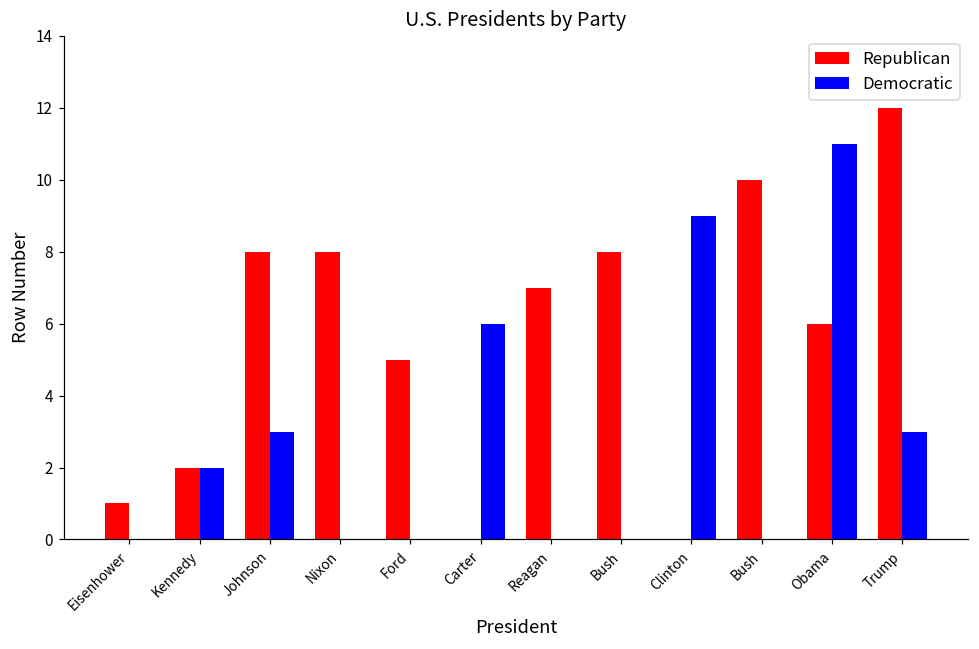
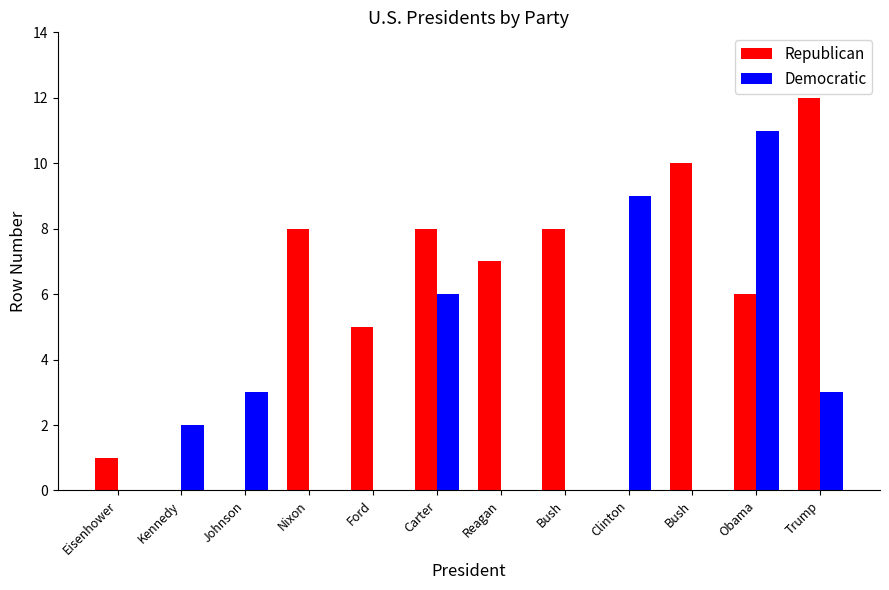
  {
    "Republican": {
      "Eisenhower": 1,
-     "Kennedy": 2,
-     "Johnson": 8,
+     "Kennedy": 0,
+     "Johnson": 0,
      "Nixon": 8,
      "Ford": 5,
-     "Carter": 0,
+     "Carter": 8,
      "Reagan": 7,
      "Clinton": 0,
      "Obama": 6,
      "Trump": 12
    },
    "Democratic": {
      "Eisenhower": 0,
      "Kennedy": 2,
      "Johnson": 3,
      "Nixon": 0,
      "Ford": 0,
      "Carter": 6,
      "Reagan": 0,
      "Clinton": 9,
      "Obama": 11,
      "Trump": 3
    }
  }
